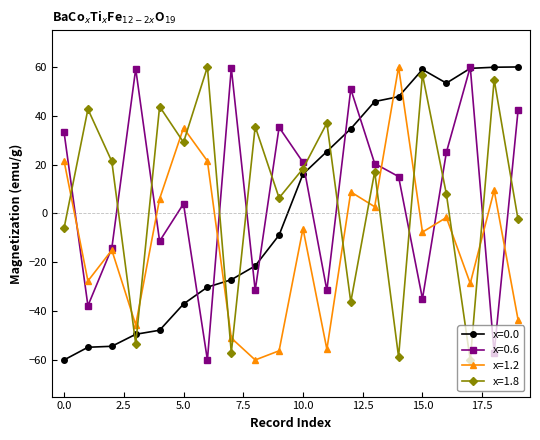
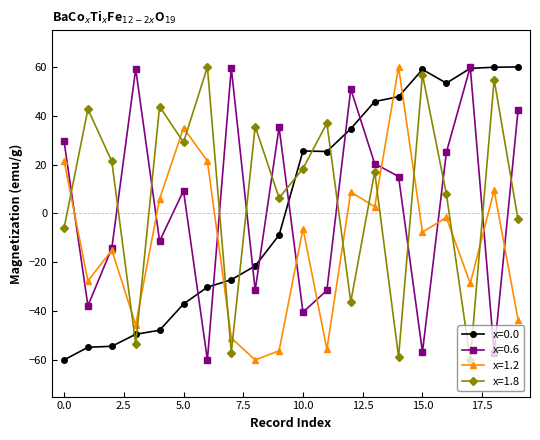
  {
    "x=0.0": {
      "0.0": -60,
      "5.0": -37,
-     "10.0": 16,
+     "10.0": 26,
      "15.0": 59
    },
    "x=0.6": {
-     "0.0": 33,
-     "5.0": 4,
-     "10.0": 21,
-     "15.0": -35
+     "0.0": 30,
+     "5.0": 9,
+     "10.0": -40,
+     "15.0": -57
    },
    "x=1.2": {
      "0.0": 22,
      "5.0": 35,
      "10.0": -6,
      "15.0": -8
    },
    "x=1.8": {
      "0.0": -6,
      "5.0": 29,
      "10.0": 18,
      "15.0": 57
    }
  }
